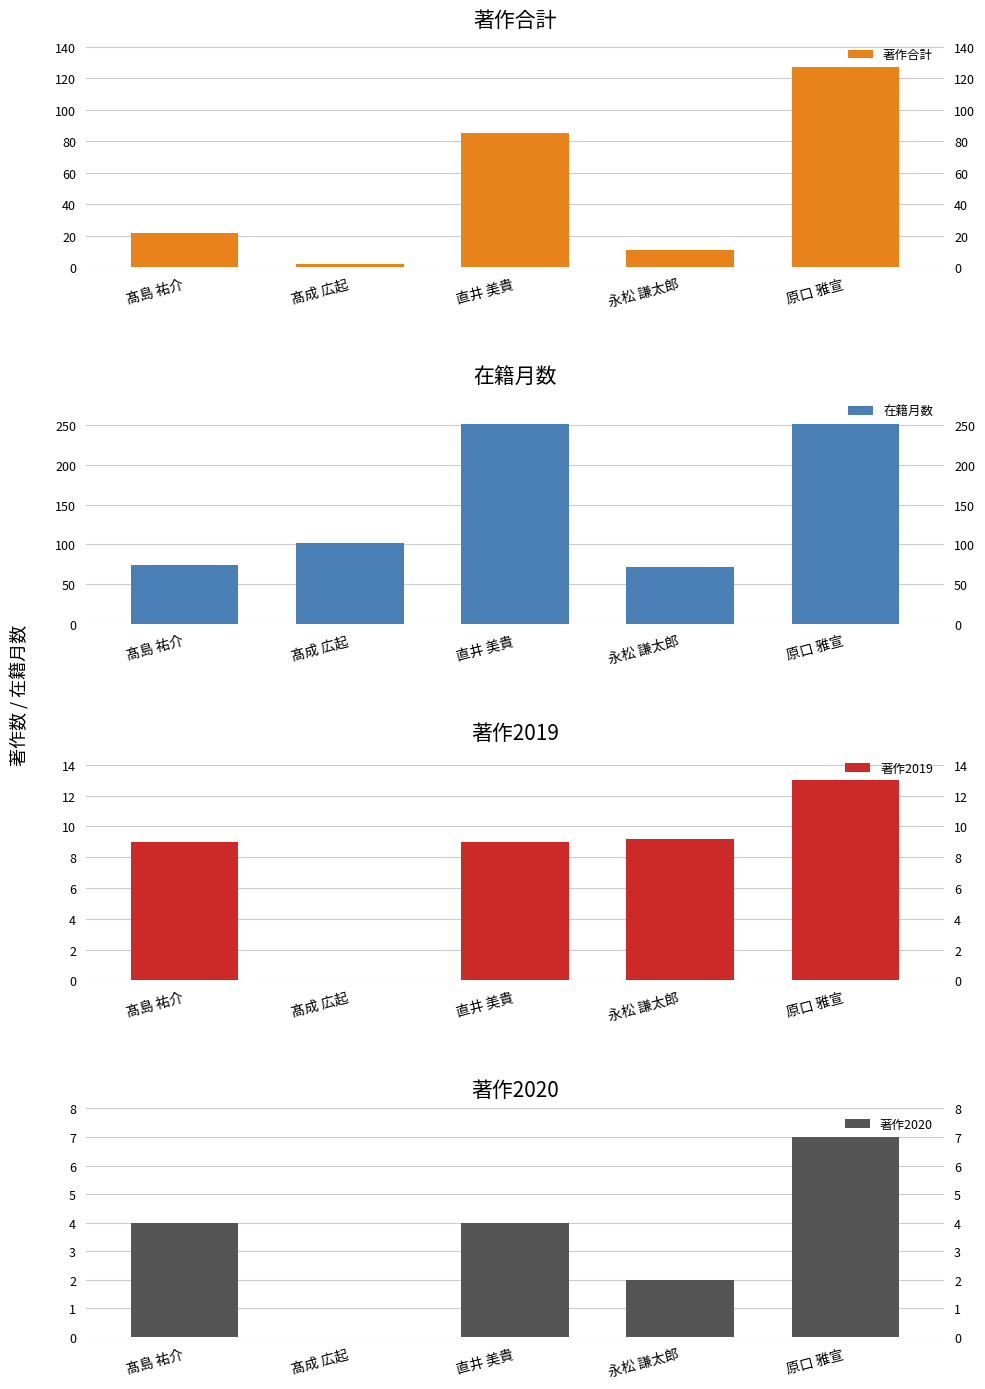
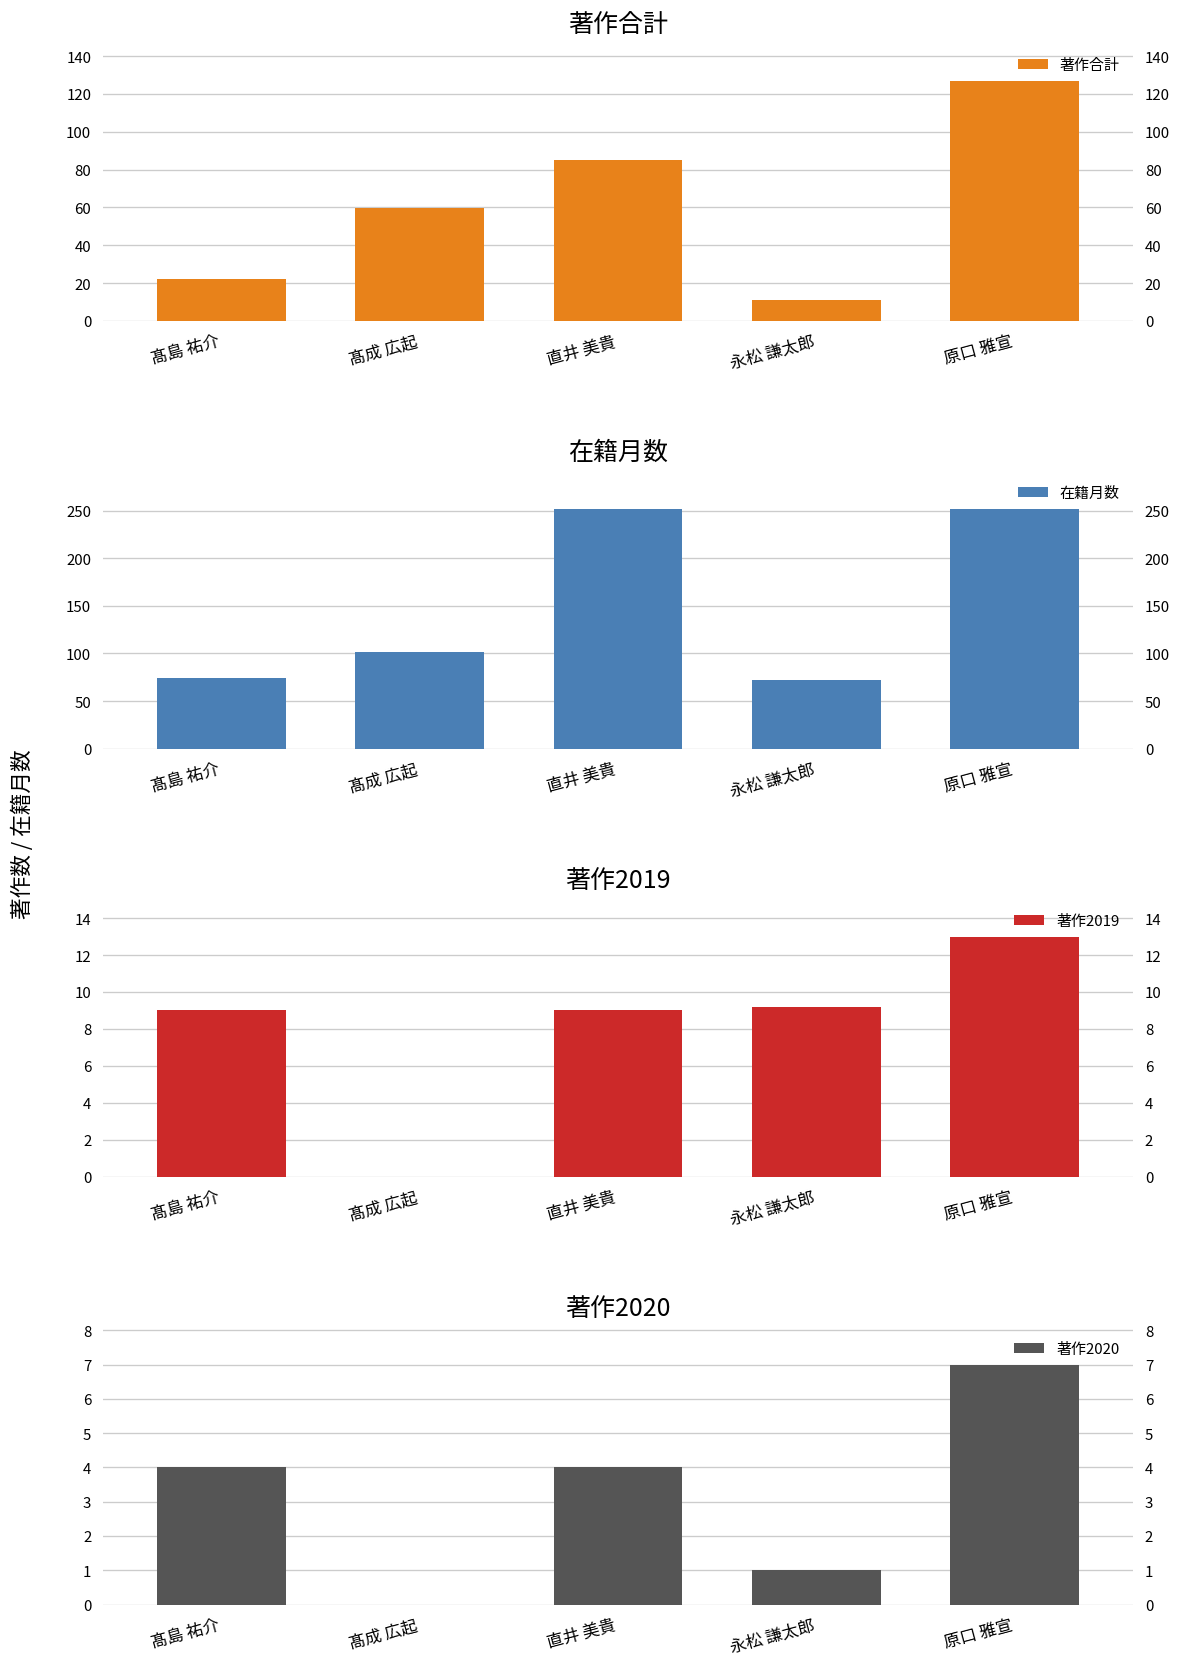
  {
    "著作合計": {
      "髙島 祐介": 22,
-     "髙成 広起": 2,
+     "髙成 広起": 60,
      "直井 美貴": 85,
      "永松 謙太郎": 11,
      "原口 雅宣": 127
    },
    "在籍月数": {
      "髙島 祐介": 70,
      "髙成 広起": 100,
      "直井 美貴": 250,
      "永松 謙太郎": 70,
      "原口 雅宣": 250
    },
    "著作2019": {
      "髙島 祐介": 9.0,
      "髙成 広起": 0.0,
      "直井 美貴": 9.0,
      "永松 謙太郎": 9.2,
      "原口 雅宣": 13.0
    },
    "著作2020": {
      "髙島 祐介": 4,
      "髙成 広起": 0,
      "直井 美貴": 4,
-     "永松 謙太郎": 2,
+     "永松 謙太郎": 1,
      "原口 雅宣": 7
    }
  }
